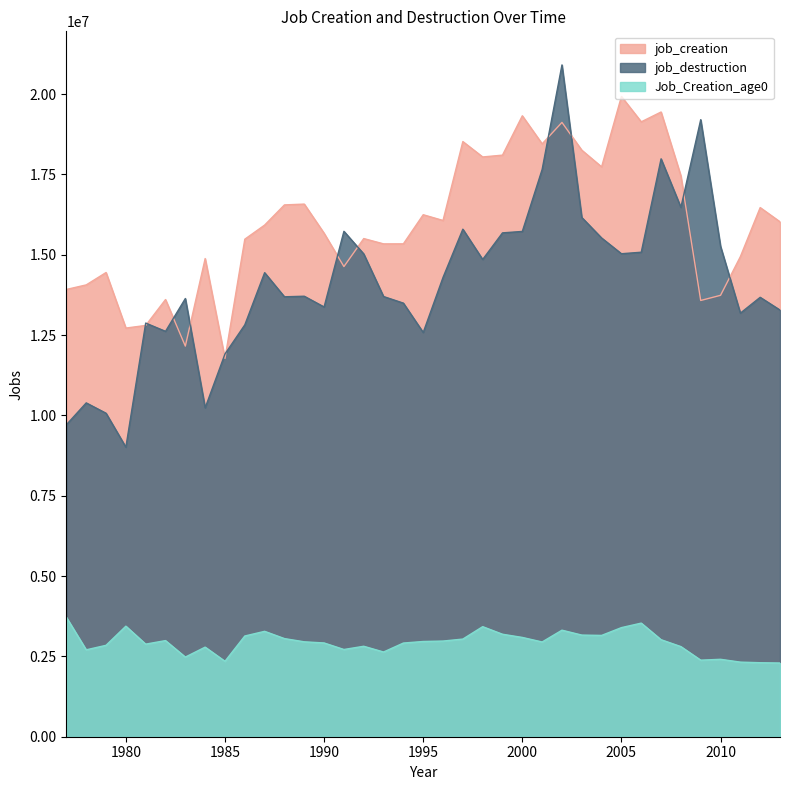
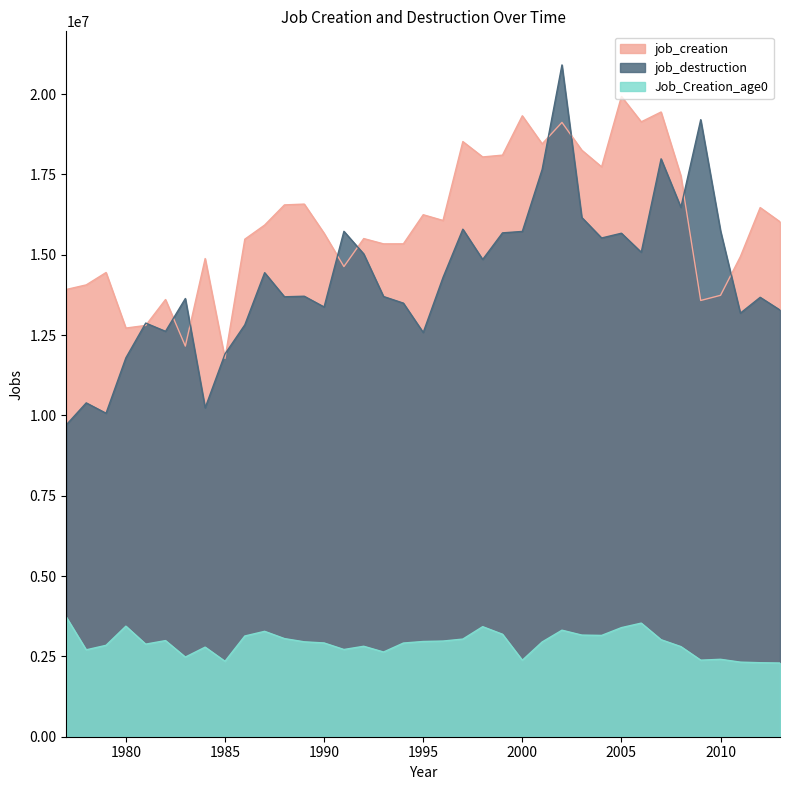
  {
    "job_creation": {
      "1980": 12700000,
      "1985": 11800000,
      "1990": 15700000,
      "1995": 16200000,
      "2000": 19300000,
      "2010": 13700000
    },
    "job_destruction": {
-     "1980": 9000000,
+     "1980": 11800000,
      "1985": 11900000,
      "1990": 13400000,
      "1995": 12600000,
      "2000": 15700000,
-     "2005": 15000000,
-     "2010": 15300000
+     "2005": 15700000,
+     "2010": 15700000
    },
    "Job_Creation_age0": {
      "1980": 3400000,
      "1985": 2300000,
      "1990": 2900000,
      "1995": 3000000,
-     "2000": 3100000,
+     "2000": 2400000,
      "2005": 3400000,
      "2010": 2400000
    }
  }
